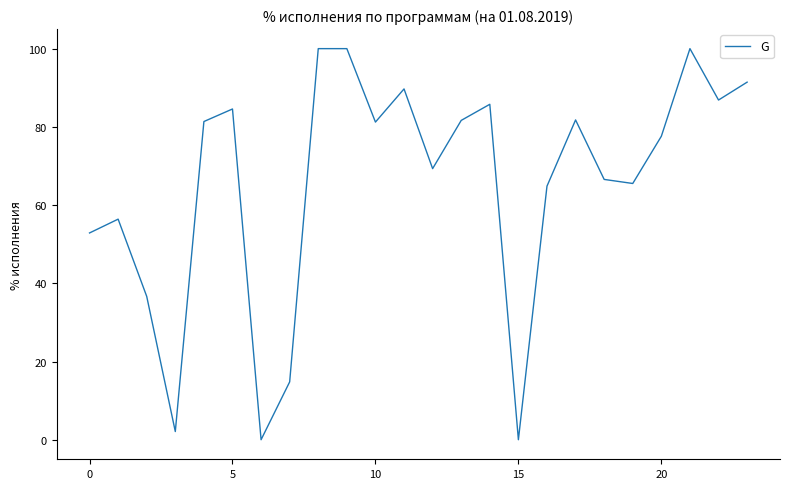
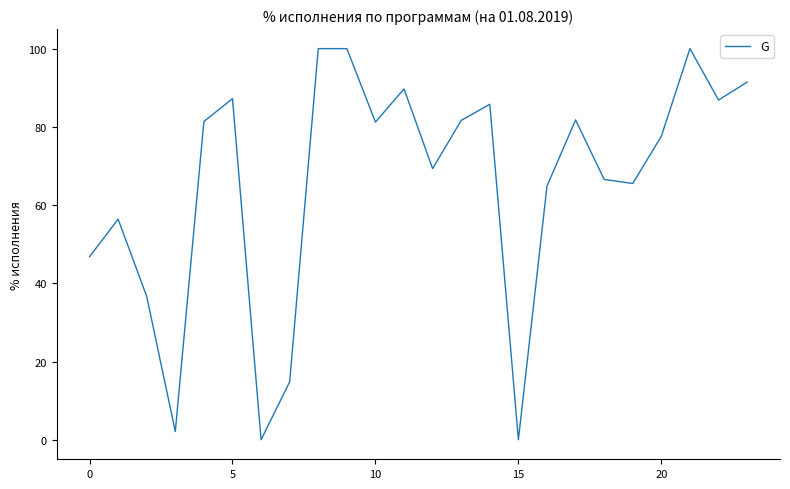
  {
-   "0": 53,
-   "5": 85,
+   "0": 47,
+   "5": 87,
    "10": 81,
    "15": 0,
    "20": 78
  }
